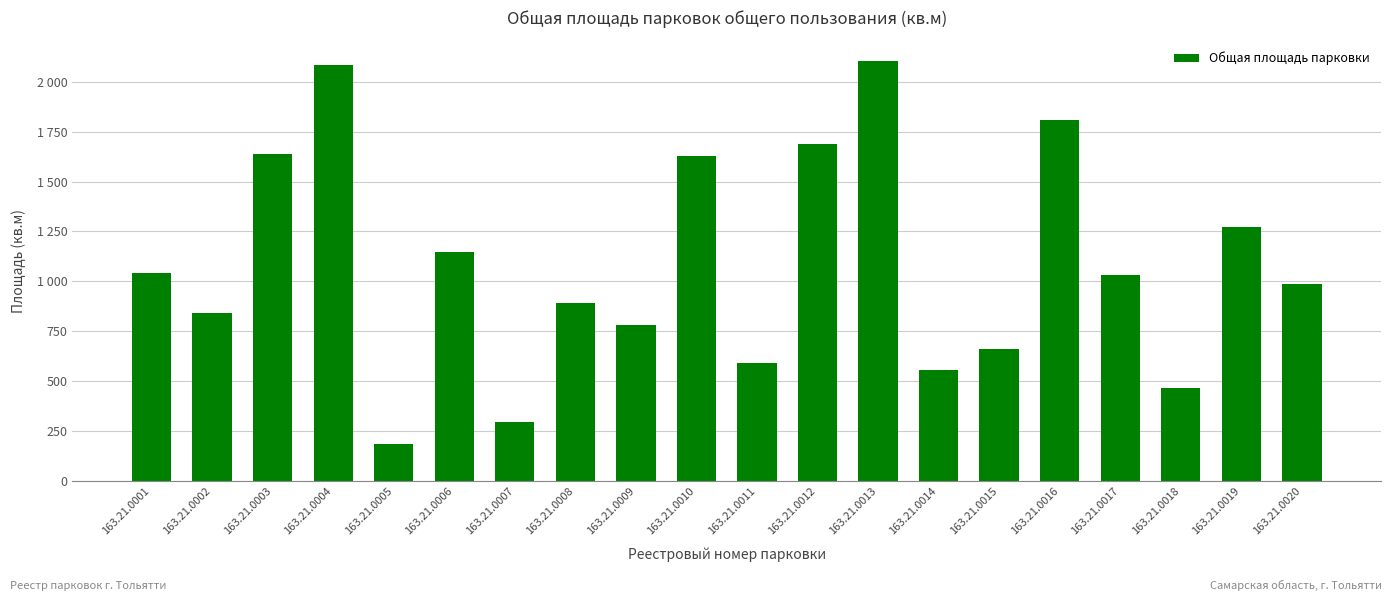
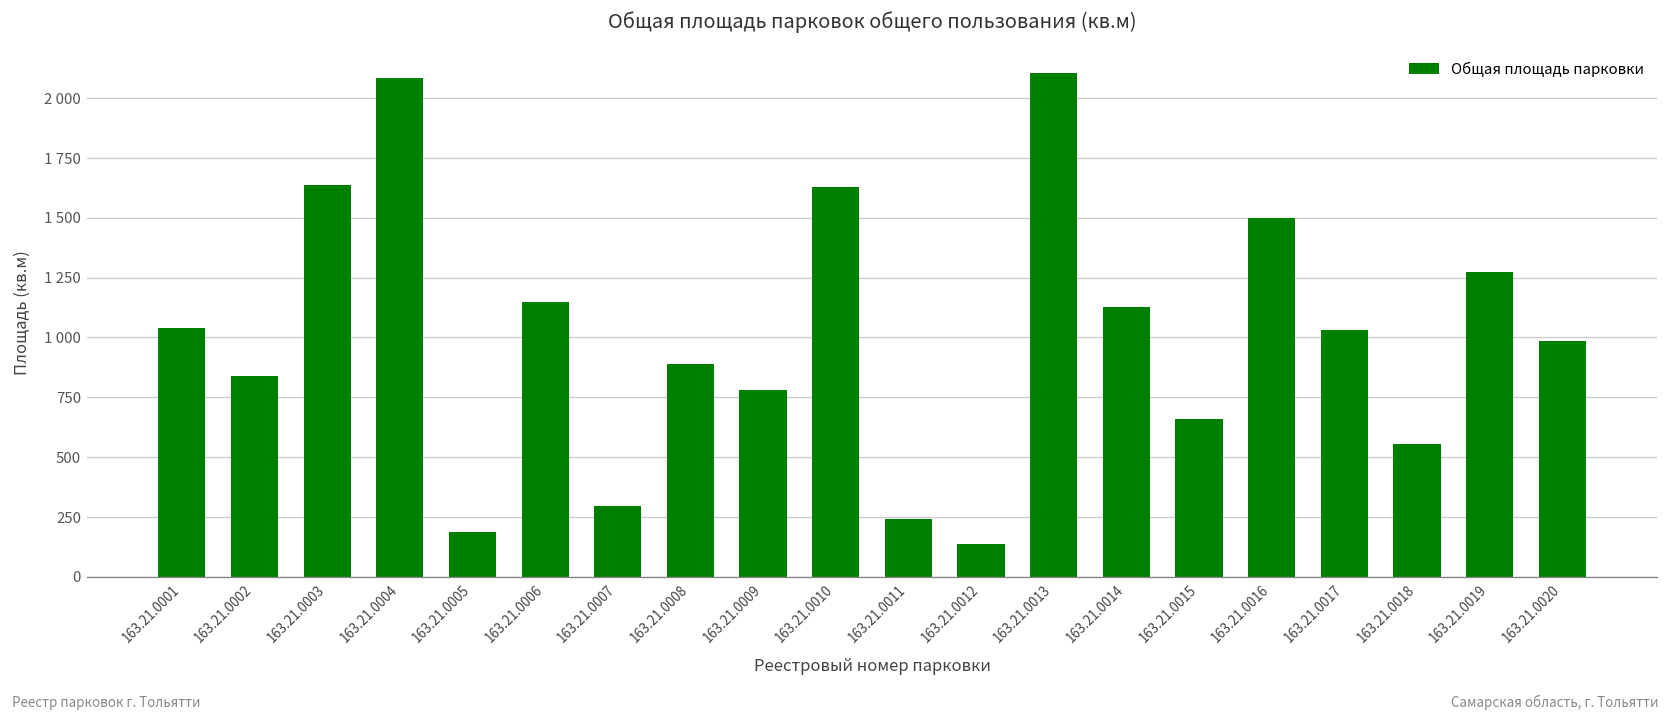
  {
    "163.21.0001": 1040,
    "163.21.0002": 840,
    "163.21.0003": 1640,
    "163.21.0004": 2090,
    "163.21.0005": 190,
    "163.21.0006": 1150,
    "163.21.0007": 300,
    "163.21.0008": 890,
    "163.21.0009": 780,
    "163.21.0010": 1630,
-   "163.21.0011": 590,
-   "163.21.0012": 1690,
+   "163.21.0011": 240,
+   "163.21.0012": 140,
    "163.21.0013": 2100,
-   "163.21.0014": 560,
+   "163.21.0014": 1130,
    "163.21.0015": 660,
-   "163.21.0016": 1810,
+   "163.21.0016": 1500,
    "163.21.0017": 1030,
-   "163.21.0018": 460,
+   "163.21.0018": 550,
    "163.21.0019": 1270,
    "163.21.0020": 990
  }
